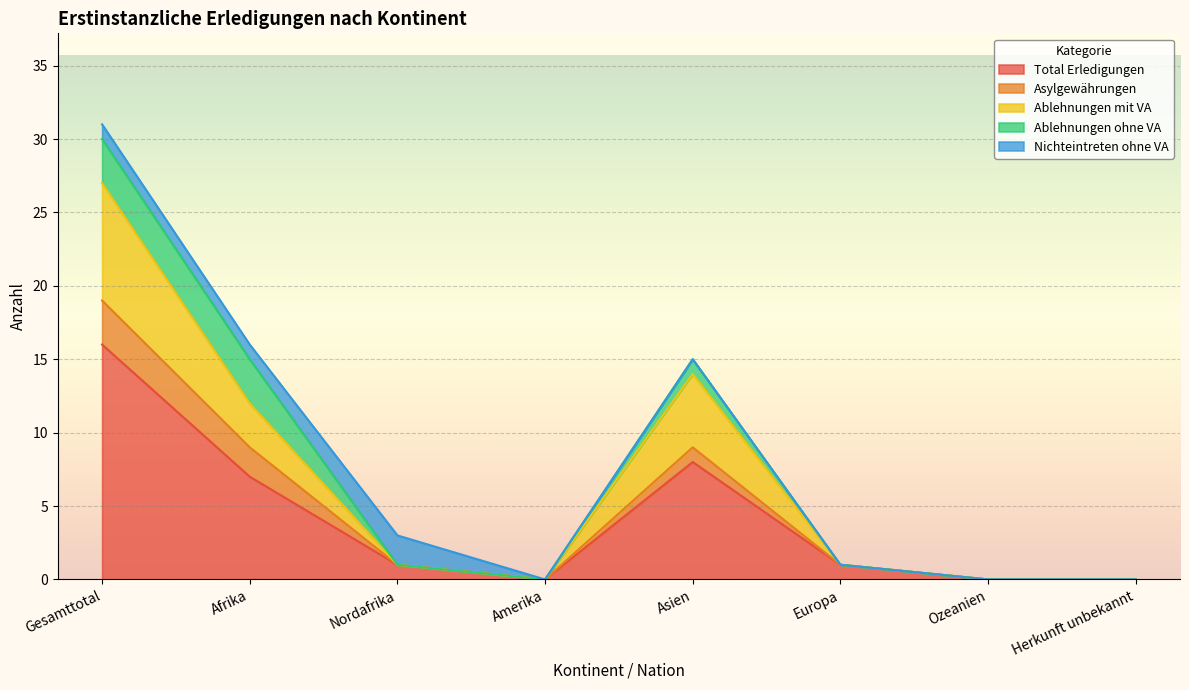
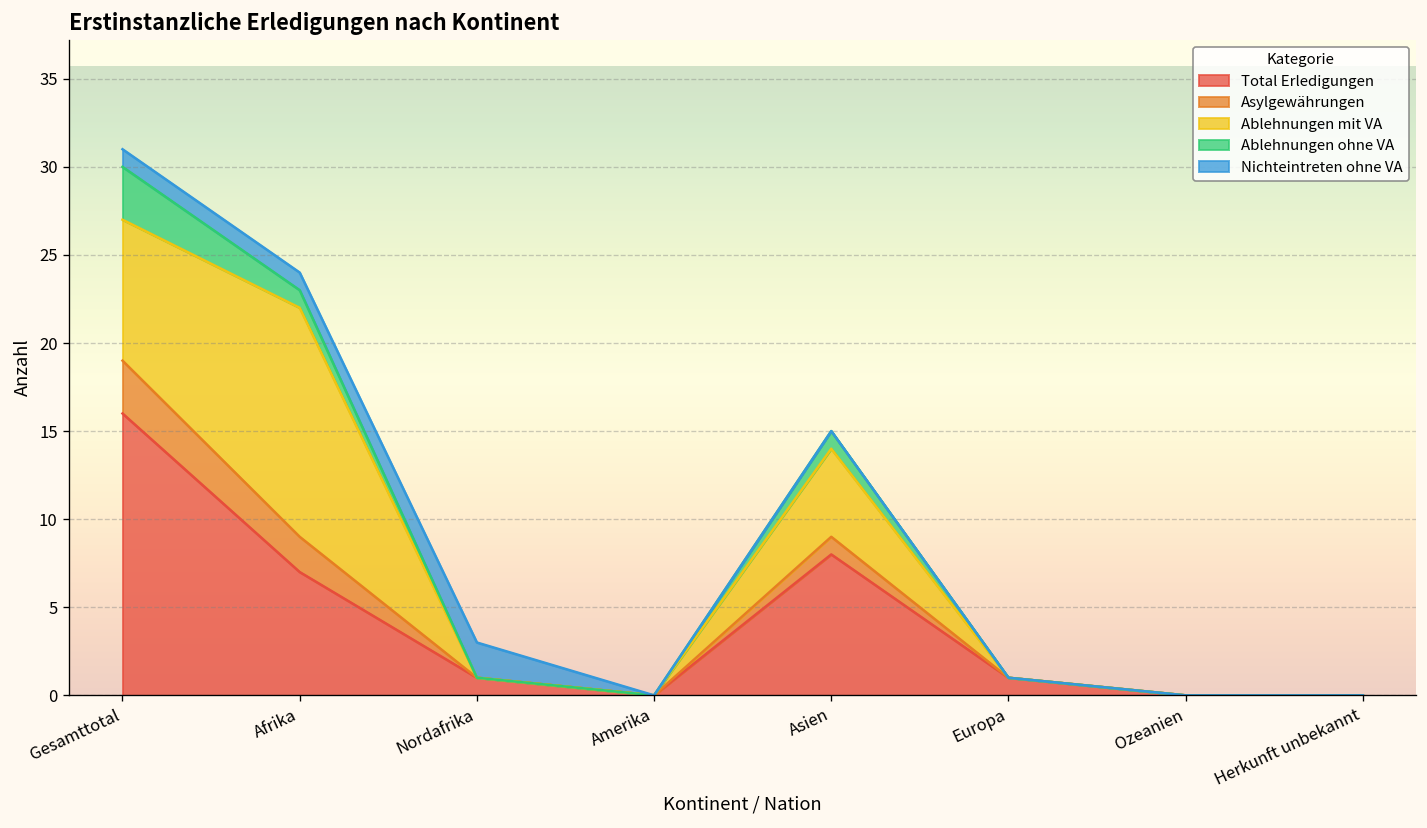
  {
    "Ablehnungen mit VA": {
      "Gesamttotal": 8,
-     "Afrika": 3,
+     "Afrika": 13,
      "Asien": 5
    },
    "Ablehnungen ohne VA": {
      "Gesamttotal": 3,
-     "Afrika": 3
+     "Afrika": 1
    },
    "Nichteintreten ohne VA": {
      "Gesamttotal": 1,
      "Afrika": 1,
      "Nordafrika": 2
    }
  }
